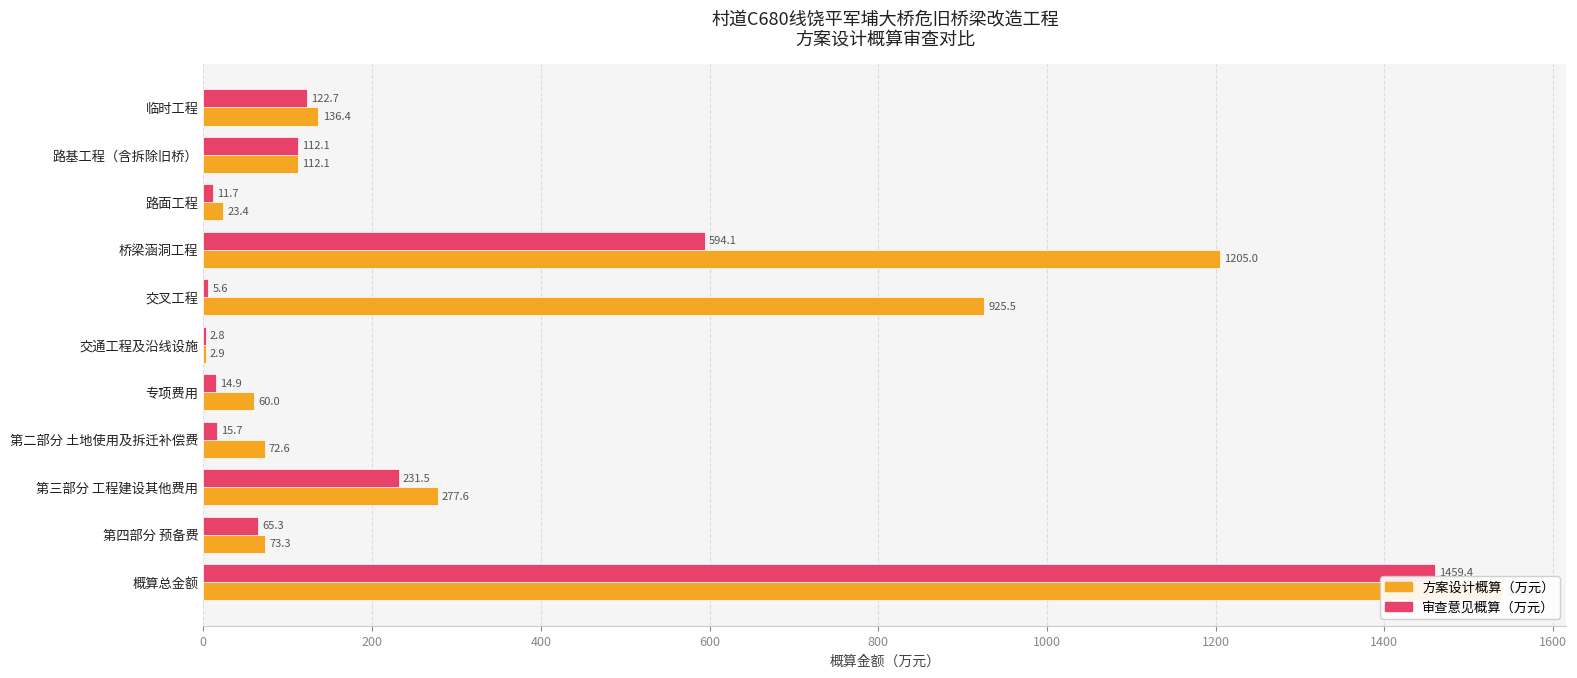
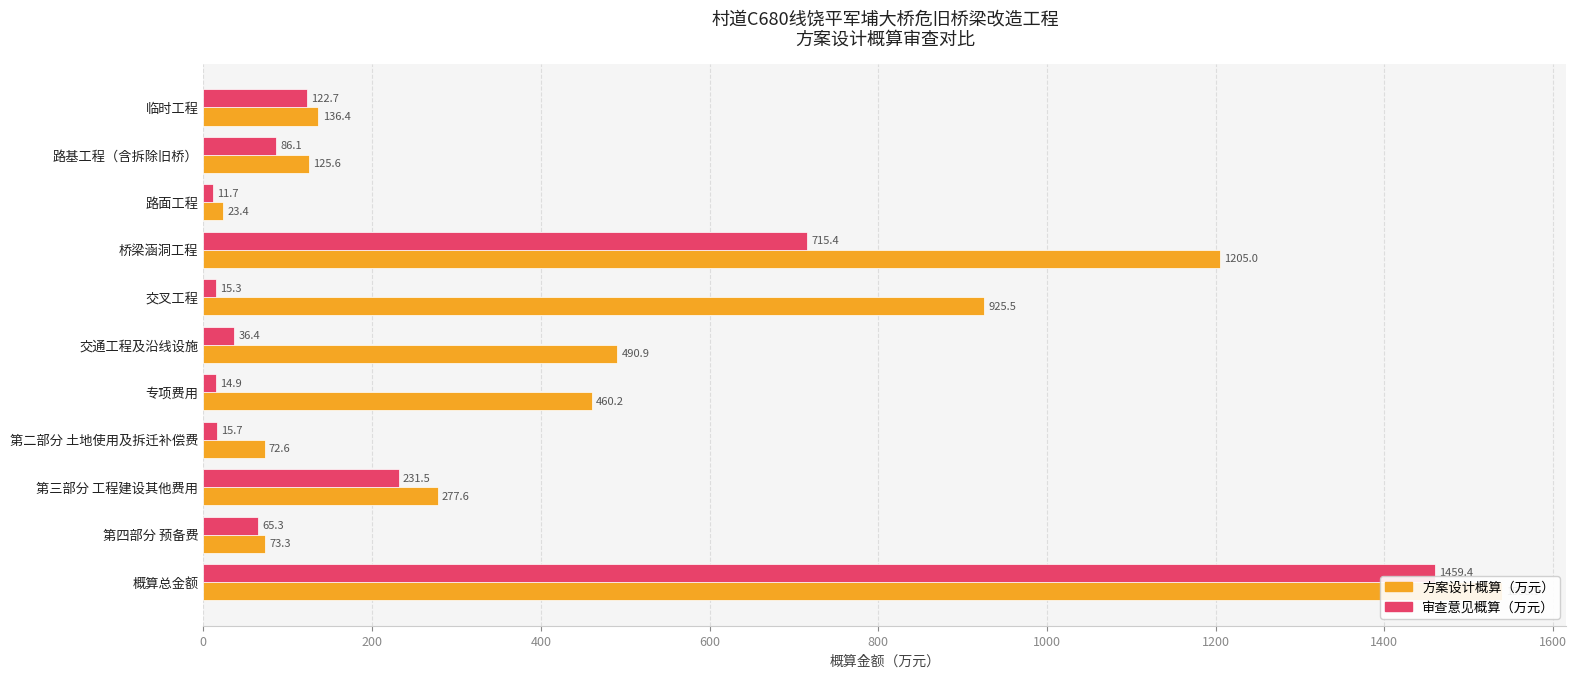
  {
    "方案设计概算（万元）": {
      "临时工程": 136.4,
-     "路基工程（含拆除旧桥）": 112.1,
+     "路基工程（含拆除旧桥）": 125.6,
      "路面工程": 23.4,
      "桥梁涵洞工程": 1205.0,
      "交叉工程": 925.5,
-     "交通工程及沿线设施": 2.9,
-     "专项费用": 60.0,
+     "交通工程及沿线设施": 490.9,
+     "专项费用": 460.2,
      "第二部分 土地使用及拆迁补偿费": 72.6,
      "第三部分 工程建设其他费用": 277.6,
      "第四部分 预备费": 73.3
    },
    "审查意见概算（万元）": {
      "临时工程": 122.7,
-     "路基工程（含拆除旧桥）": 112.1,
+     "路基工程（含拆除旧桥）": 86.1,
      "路面工程": 11.7,
-     "桥梁涵洞工程": 594.1,
-     "交叉工程": 5.6,
-     "交通工程及沿线设施": 2.8,
+     "桥梁涵洞工程": 715.4,
+     "交叉工程": 15.3,
+     "交通工程及沿线设施": 36.4,
      "专项费用": 14.9,
      "第二部分 土地使用及拆迁补偿费": 15.7,
      "第三部分 工程建设其他费用": 231.5,
      "第四部分 预备费": 65.3
    }
  }
